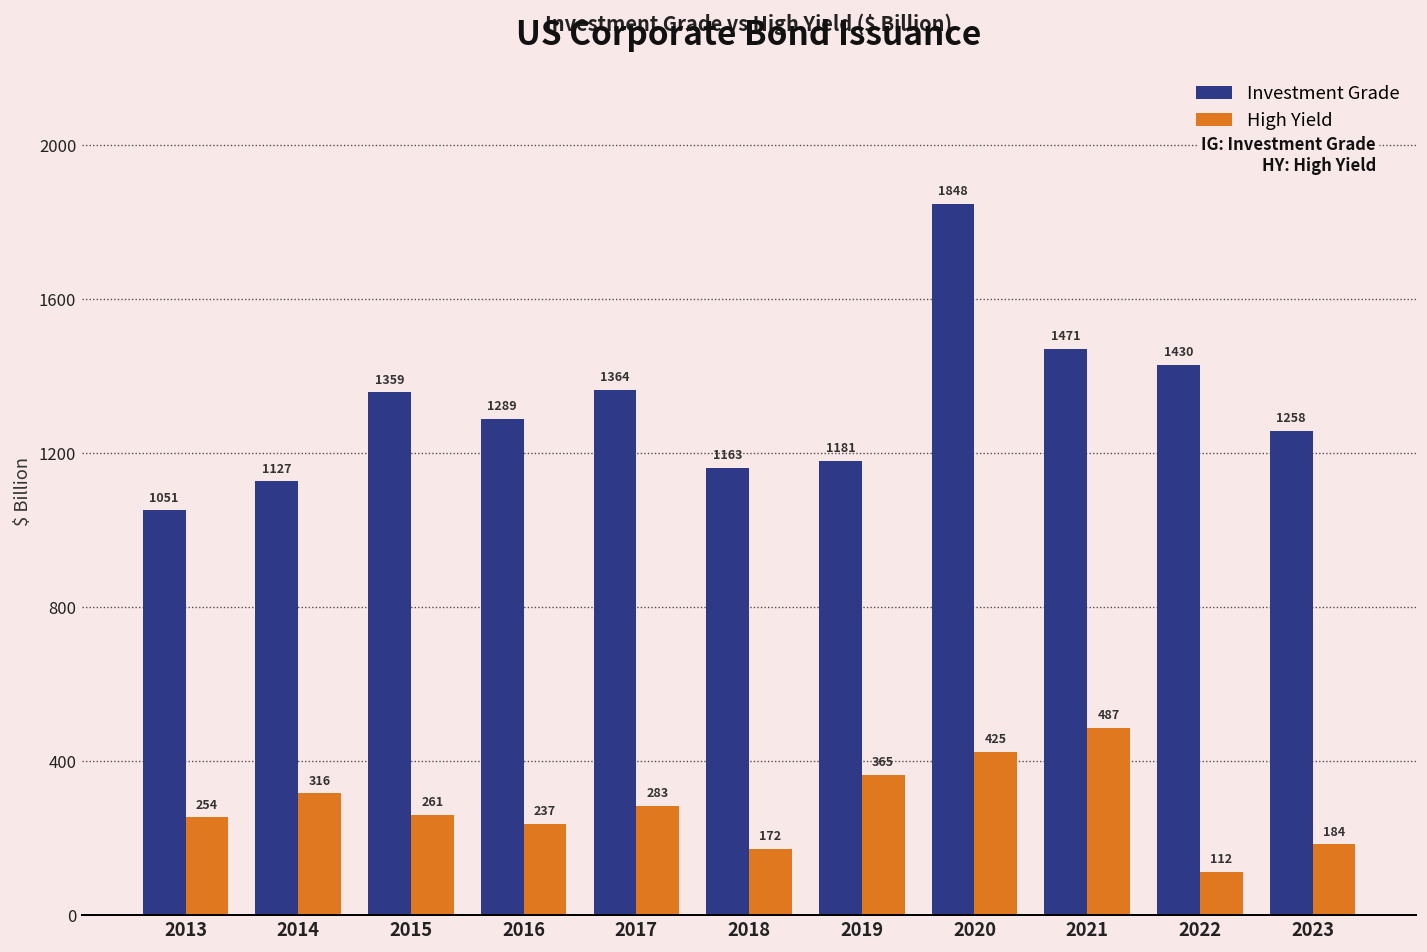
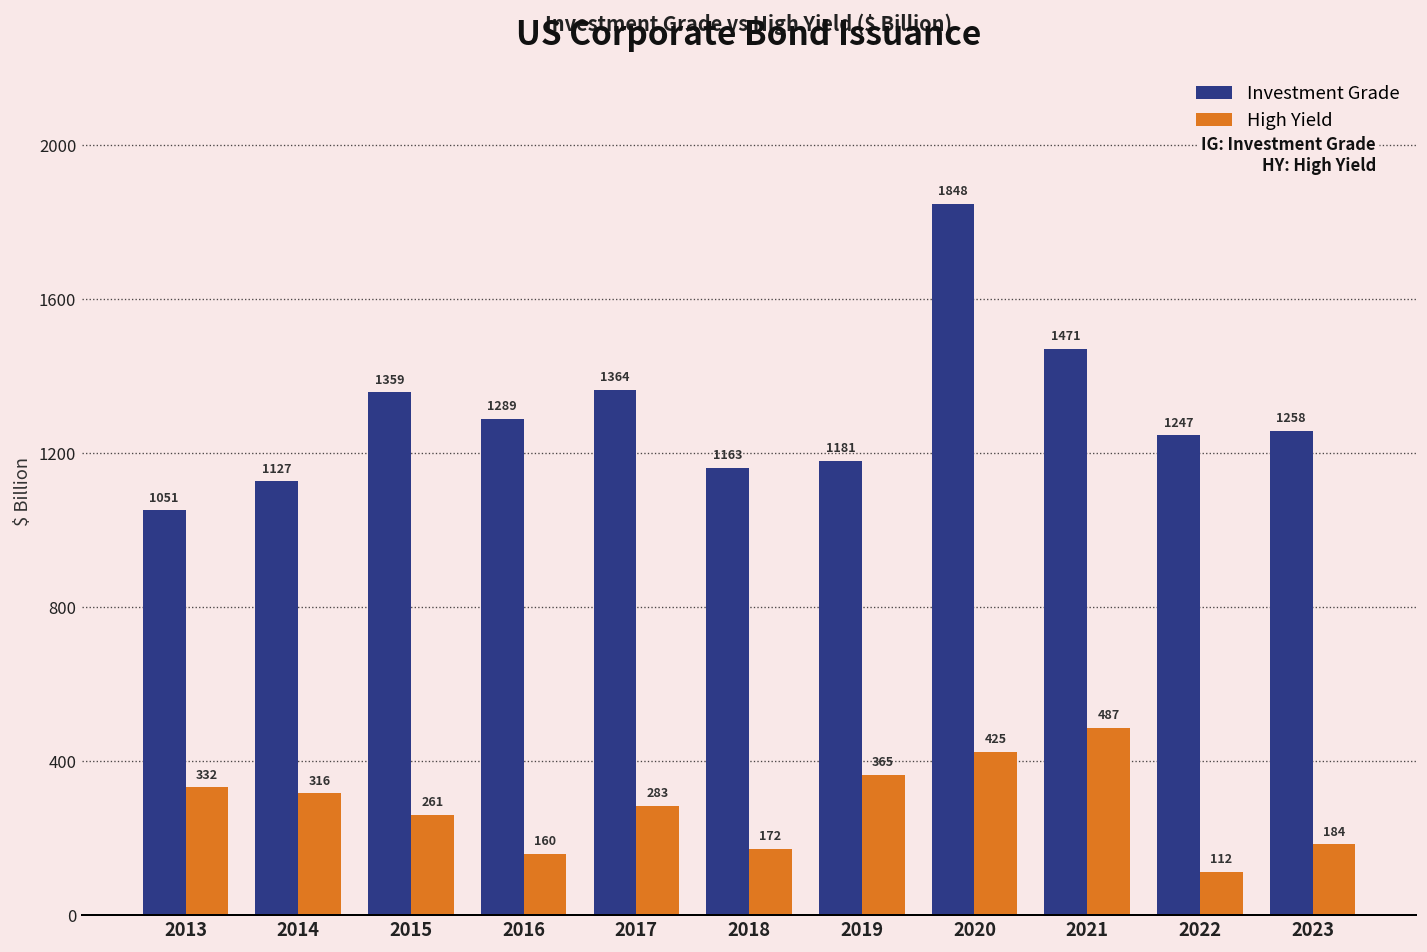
  {
    "Investment Grade": {
      "2013": 1051,
      "2014": 1127,
      "2015": 1359,
      "2016": 1289,
      "2017": 1364,
      "2018": 1163,
      "2019": 1181,
      "2020": 1848,
      "2021": 1471,
-     "2022": 1430,
+     "2022": 1247,
      "2023": 1258
    },
    "High Yield": {
-     "2013": 254,
+     "2013": 332,
      "2014": 316,
      "2015": 261,
-     "2016": 237,
+     "2016": 160,
      "2017": 283,
      "2018": 172,
      "2019": 365,
      "2020": 425,
      "2021": 487,
      "2022": 112,
      "2023": 184
    }
  }
